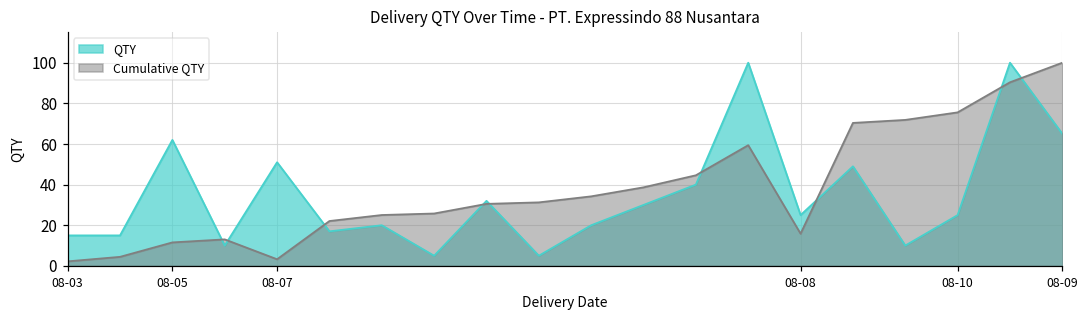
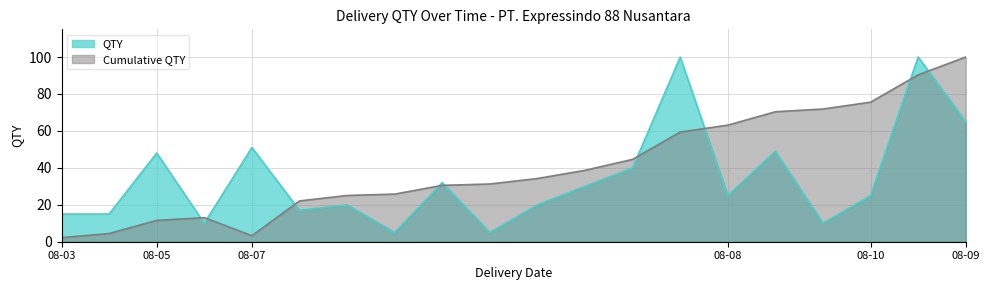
  {
    "QTY": {
      "08-03": 15,
-     "08-05": 62,
+     "08-05": 48,
      "08-07": 51,
      "08-08": 25,
      "08-10": 25,
      "08-09": 65
    },
    "Cumulative QTY": {
      "08-03": 2,
      "08-05": 12,
      "08-07": 3,
-     "08-08": 16,
+     "08-08": 63,
      "08-10": 76,
      "08-09": 100
    }
  }
